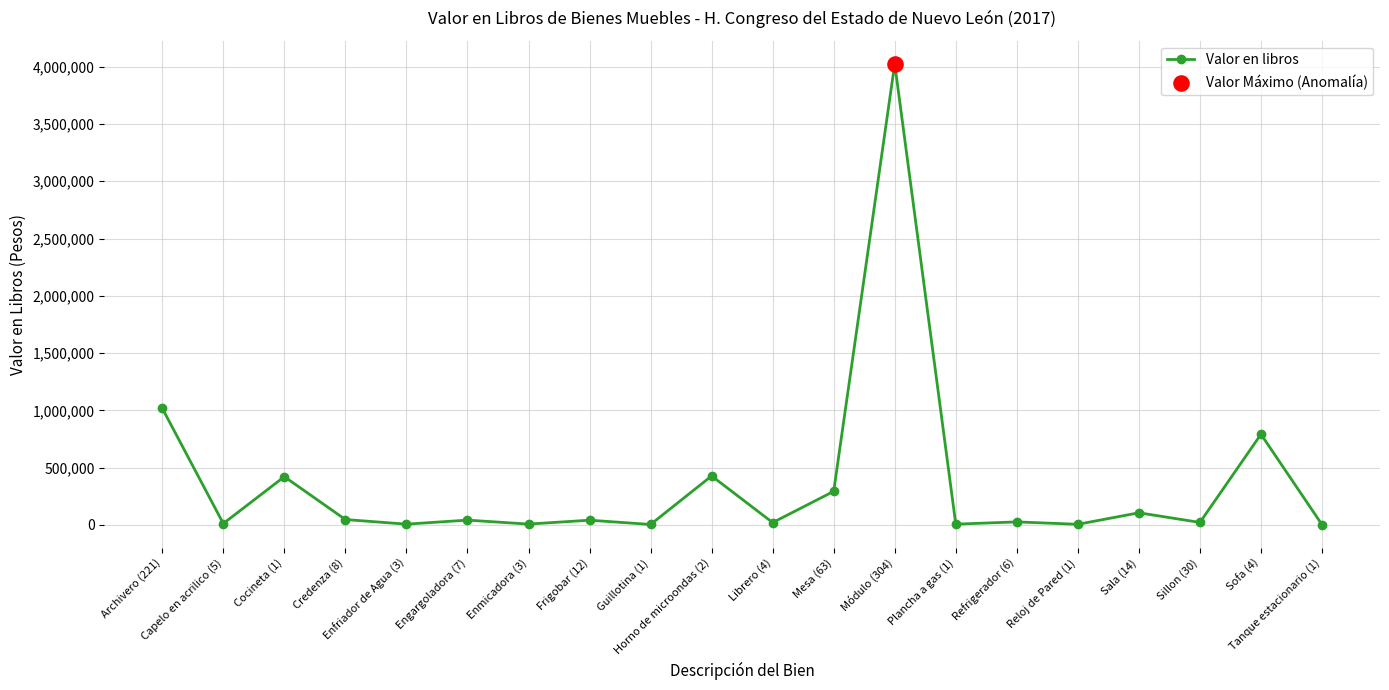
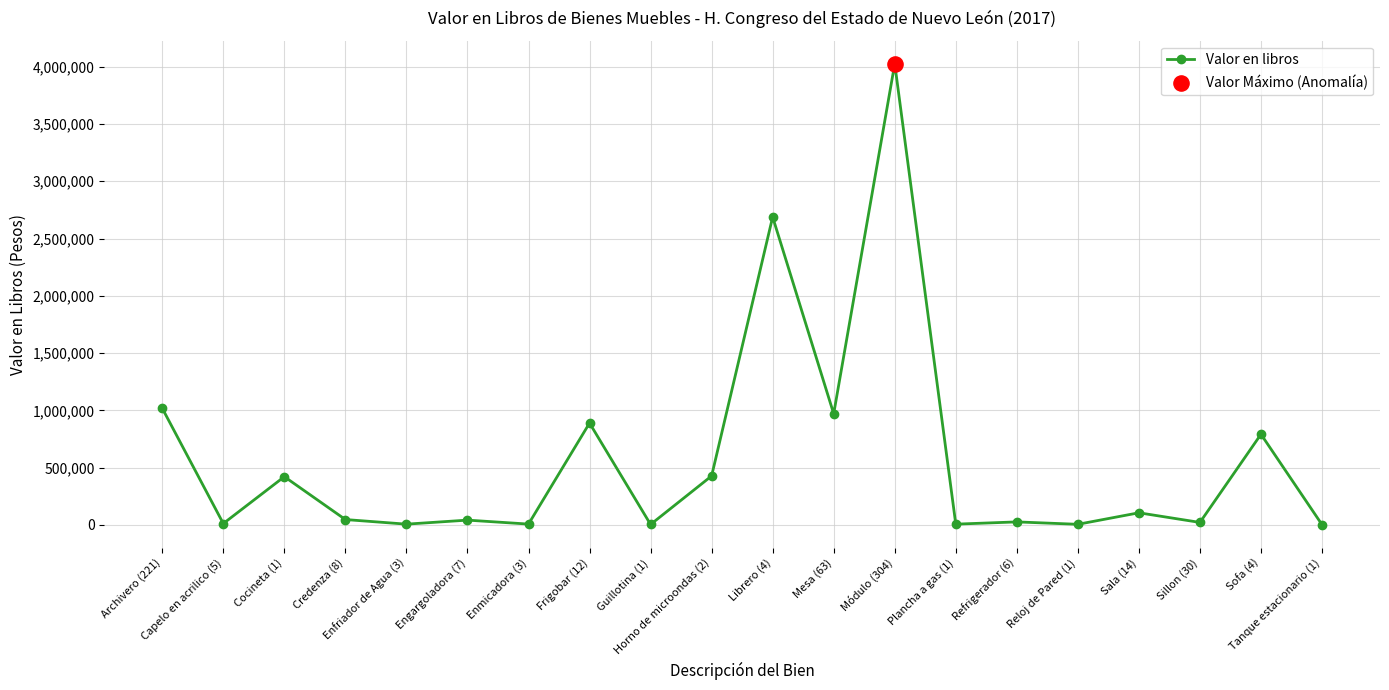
  {
    "Valor en libros": {
      "Archivero (221)": "1,020,000",
      "Capelo en acrilico (5)": "10,000",
      "Cocineta (1)": "420,000",
      "Credenza (8)": "50,000",
      "Enfriador de Agua (3)": "10,000",
      "Engargoladora (7)": "40,000",
      "Enmicadora (3)": "10,000",
-     "Frigobar (12)": "40,000",
+     "Frigobar (12)": "890,000",
      "Guillotina (1)": "0",
      "Horno de microondas (2)": "430,000",
-     "Librero (4)": "20,000",
-     "Mesa (63)": "290,000",
+     "Librero (4)": "2,690,000",
+     "Mesa (63)": "970,000",
      "Plancha a gas (1)": "10,000",
      "Refrigerador (6)": "30,000",
      "Reloj de Pared (1)": "10,000",
      "Sala (14)": "110,000",
      "Sillon (30)": "20,000",
      "Sofa (4)": "790,000",
      "Tanque estacionario (1)": "0"
    }
  }
